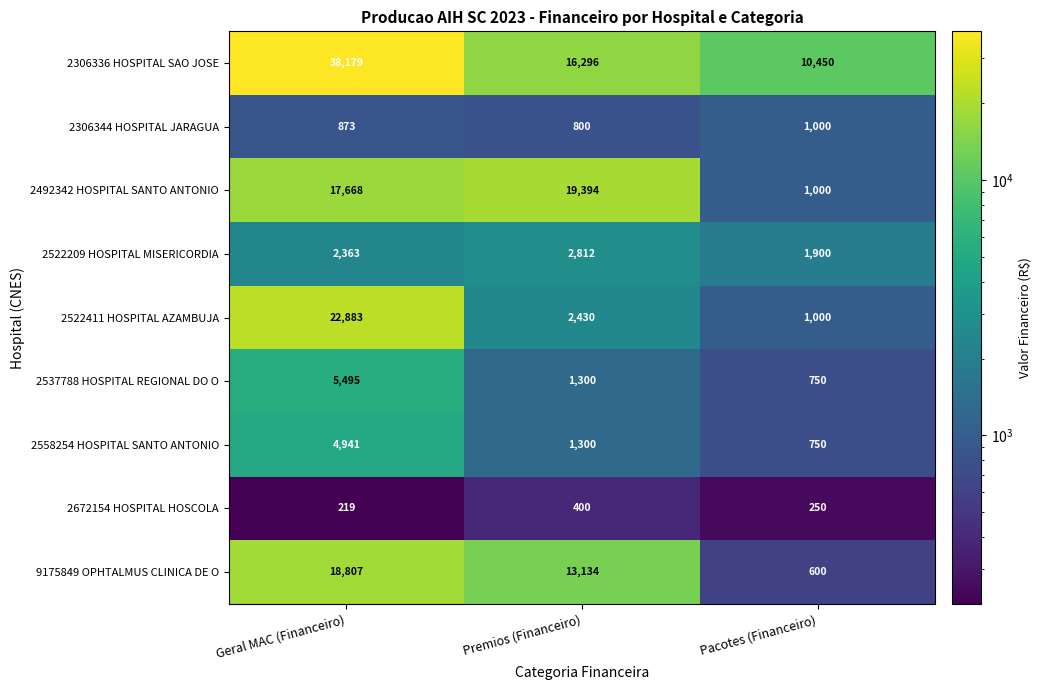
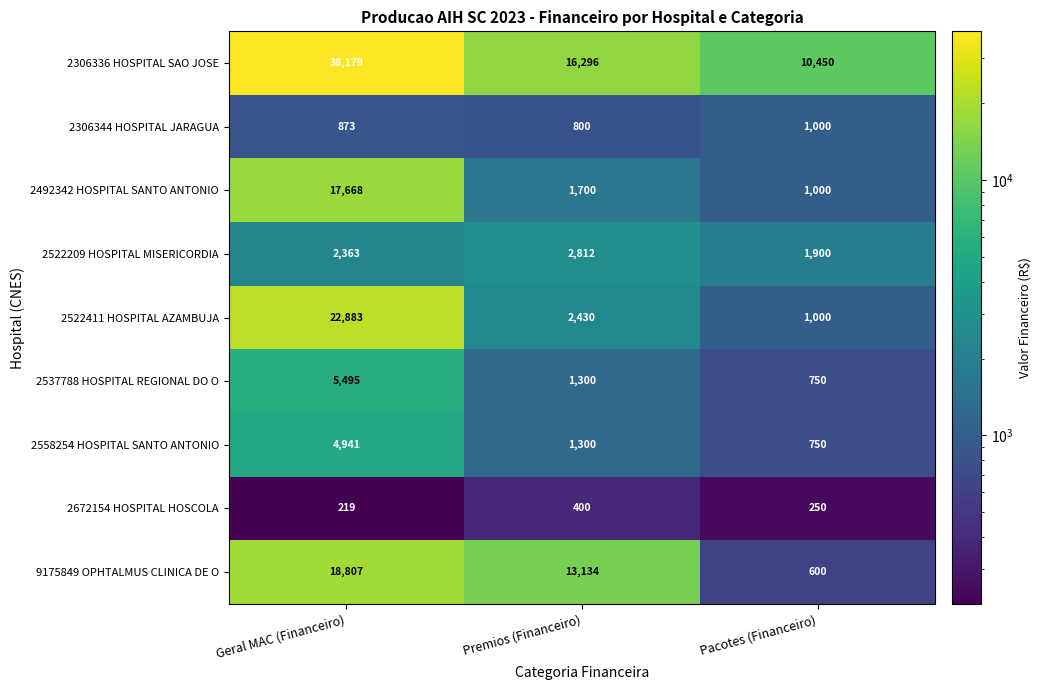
  {
    "2306336 HOSPITAL SAO JOSE": {
      "Geral MAC (Financeiro)": "38,179",
      "Premios (Financeiro)": "16,296",
      "Pacotes (Financeiro)": "10,450"
    },
    "2306344 HOSPITAL JARAGUA": {
      "Geral MAC (Financeiro)": "873",
      "Premios (Financeiro)": "800",
      "Pacotes (Financeiro)": "1,000"
    },
    "2492342 HOSPITAL SANTO ANTONIO": {
      "Geral MAC (Financeiro)": "17,668",
-     "Premios (Financeiro)": "19,394",
+     "Premios (Financeiro)": "1,700",
      "Pacotes (Financeiro)": "1,000"
    },
    "2522209 HOSPITAL MISERICORDIA": {
      "Geral MAC (Financeiro)": "2,363",
      "Premios (Financeiro)": "2,812",
      "Pacotes (Financeiro)": "1,900"
    },
    "2522411 HOSPITAL AZAMBUJA": {
      "Geral MAC (Financeiro)": "22,883",
      "Premios (Financeiro)": "2,430",
      "Pacotes (Financeiro)": "1,000"
    },
    "2537788 HOSPITAL REGIONAL DO O": {
      "Geral MAC (Financeiro)": "5,495",
      "Premios (Financeiro)": "1,300",
      "Pacotes (Financeiro)": "750"
    },
    "2558254 HOSPITAL SANTO ANTONIO": {
      "Geral MAC (Financeiro)": "4,941",
      "Premios (Financeiro)": "1,300",
      "Pacotes (Financeiro)": "750"
    },
    "2672154 HOSPITAL HOSCOLA": {
      "Geral MAC (Financeiro)": "219",
      "Premios (Financeiro)": "400",
      "Pacotes (Financeiro)": "250"
    },
    "9175849 OPHTALMUS CLINICA DE O": {
      "Geral MAC (Financeiro)": "18,807",
      "Premios (Financeiro)": "13,134",
      "Pacotes (Financeiro)": "600"
    }
  }
